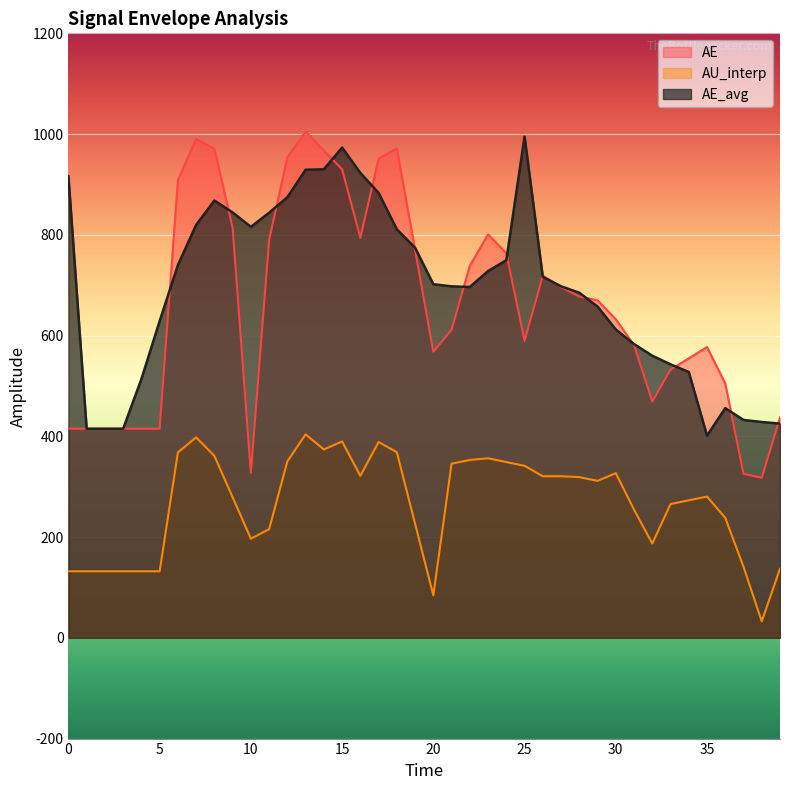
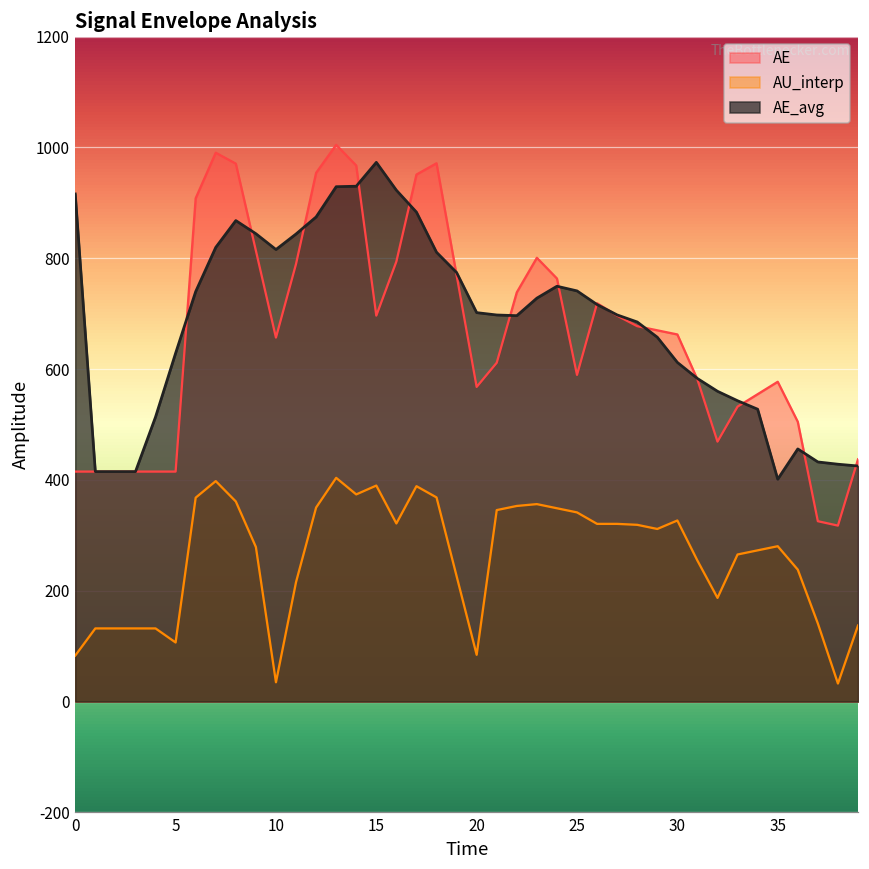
  {
    "AE": {
      "0": 420,
      "5": 420,
-     "10": 330,
-     "15": 930,
+     "10": 660,
+     "15": 700,
      "20": 570,
      "25": 590,
-     "30": 630,
+     "30": 660,
      "35": 580
    },
    "AU_interp": {
-     "0": 130,
-     "5": 130,
-     "10": 200,
+     "0": 80,
+     "5": 110,
+     "10": 30,
      "15": 390,
      "20": 80,
      "25": 340,
      "30": 330,
      "35": 280
    },
    "AE_avg": {
      "0": 920,
      "5": 630,
      "10": 820,
      "15": 970,
      "20": 700,
-     "25": 1000,
+     "25": 740,
      "30": 610,
      "35": 400
    }
  }
